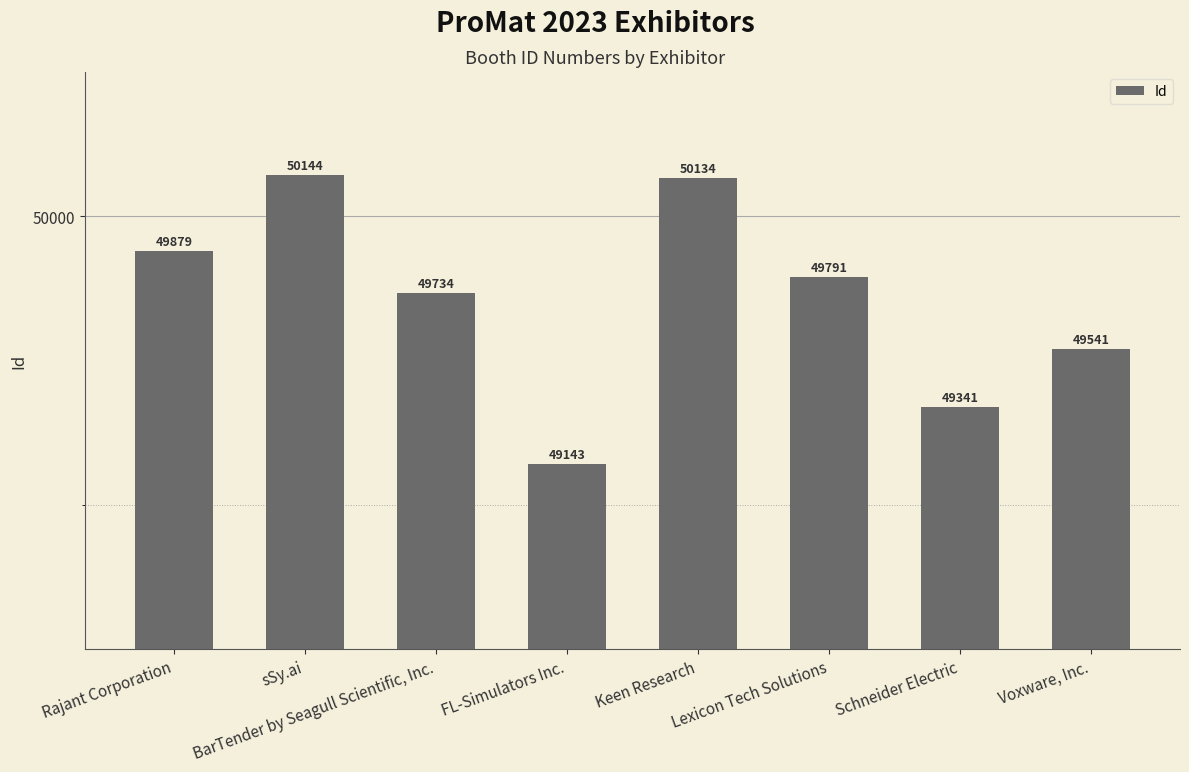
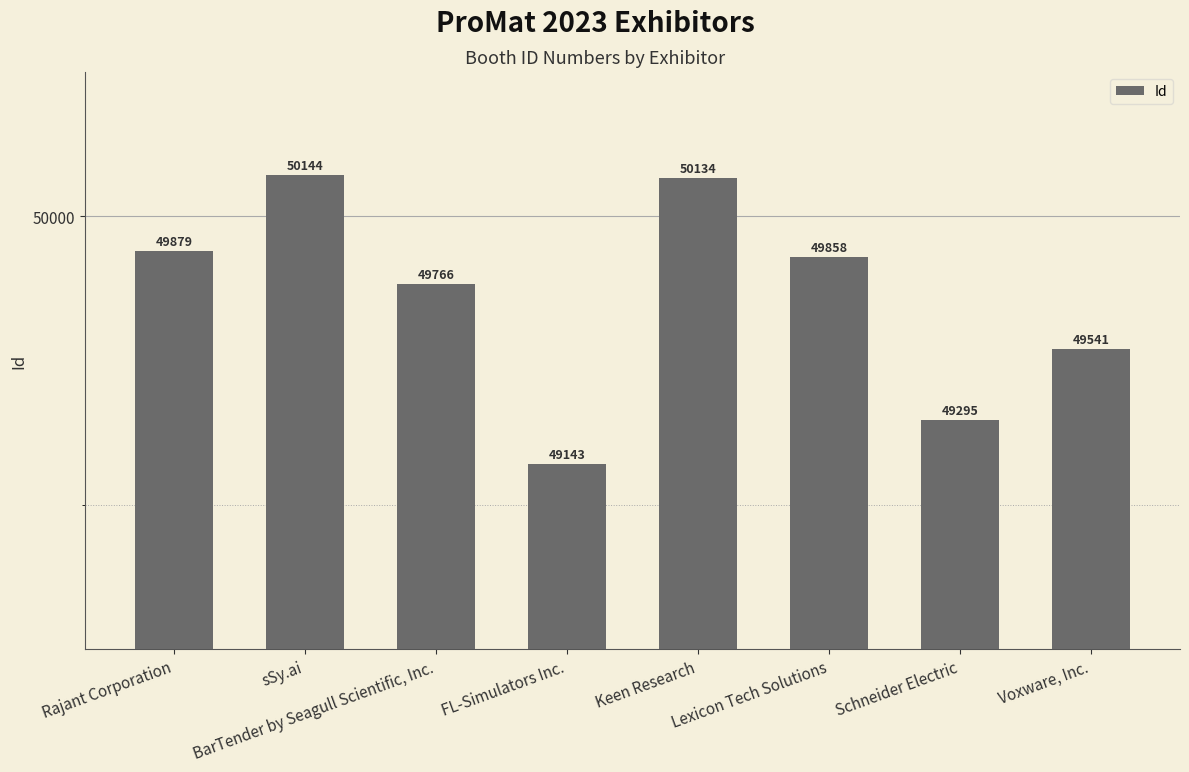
  {
    "Rajant Corporation": 49879,
    "sSy.ai": 50144,
-   "BarTender by Seagull Scientific, Inc.": 49734,
+   "BarTender by Seagull Scientific, Inc.": 49766,
    "FL-Simulators Inc.": 49143,
    "Keen Research": 50134,
-   "Lexicon Tech Solutions": 49791,
-   "Schneider Electric": 49341,
+   "Lexicon Tech Solutions": 49858,
+   "Schneider Electric": 49295,
    "Voxware, Inc.": 49541
  }
